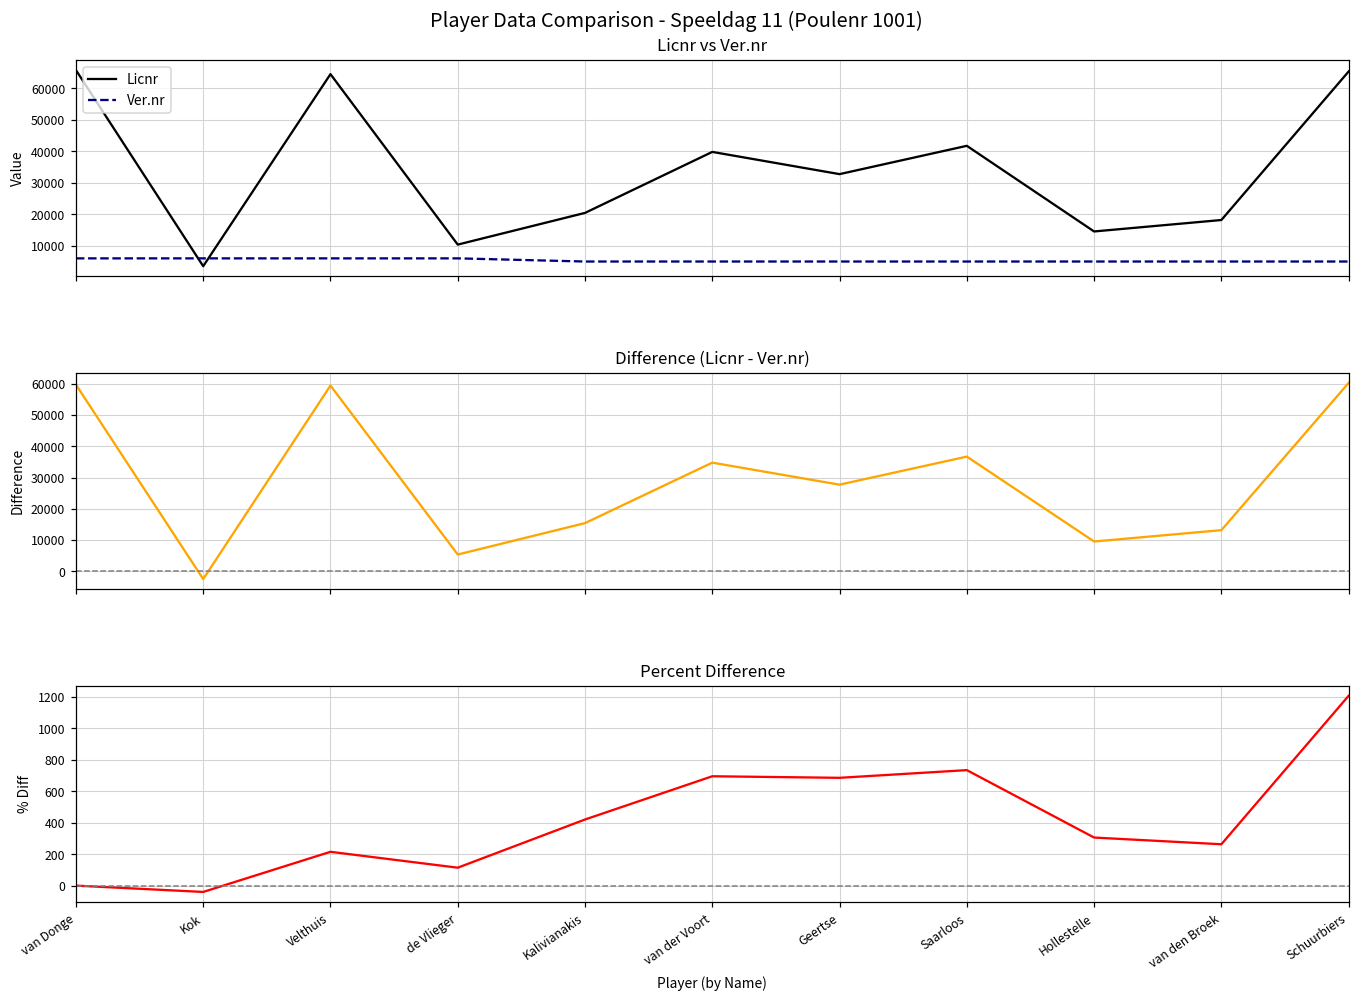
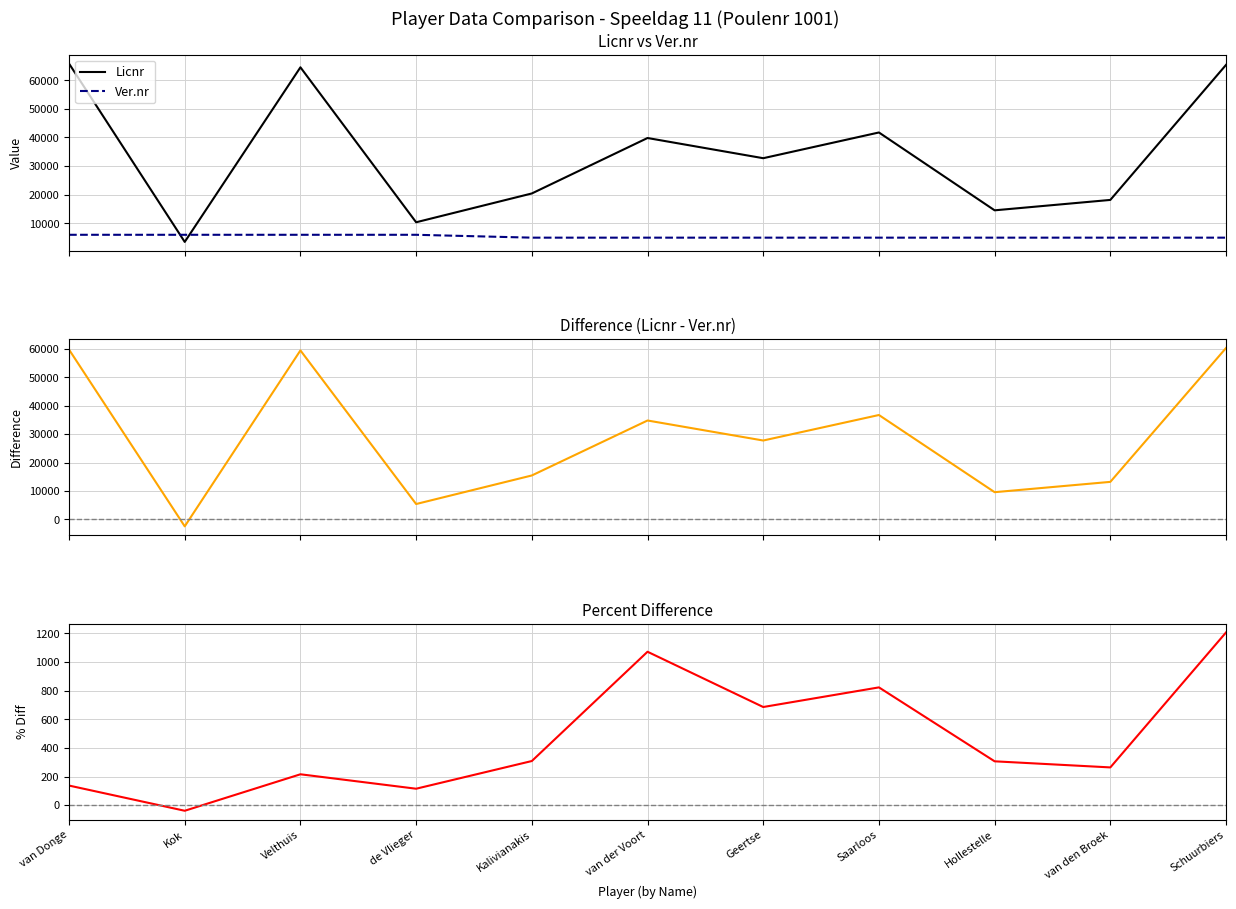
  {
    "Percent Difference": {
-     "van Donge": 0,
+     "van Donge": 140,
      "Kok": -40,
      "Velthuis": 220,
      "de Vlieger": 110,
-     "Kalivianakis": 420,
-     "van der Voort": 700,
+     "Kalivianakis": 310,
+     "van der Voort": 1070,
      "Geertse": 690,
-     "Saarloos": 730,
+     "Saarloos": 820,
      "Hollestelle": 310,
      "van den Broek": 260,
      "Schuurbiers": 1210
    }
  }
